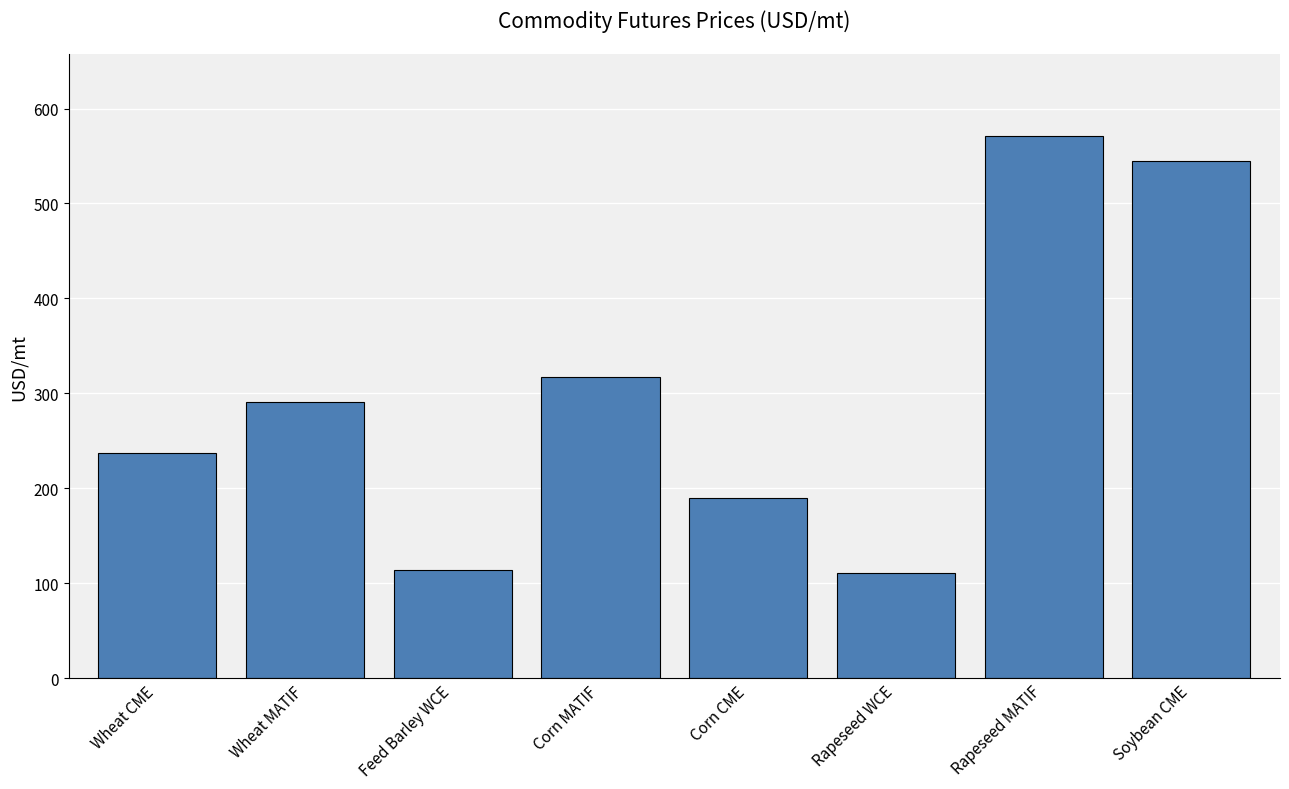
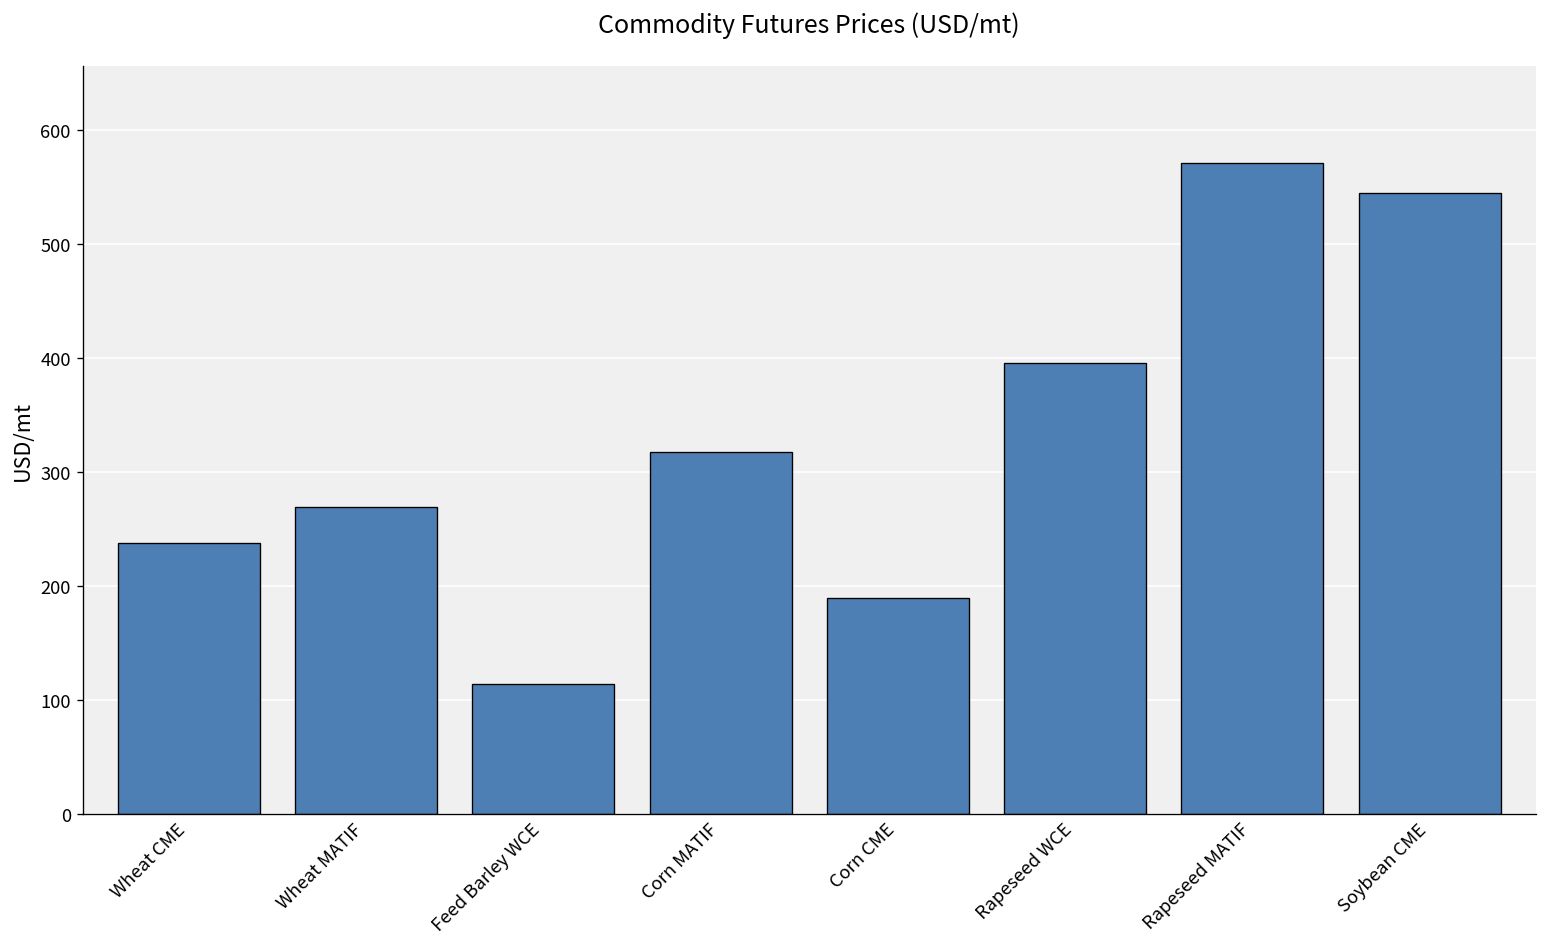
  {
    "Wheat CME": 240,
-   "Wheat MATIF": 290,
+   "Wheat MATIF": 270,
    "Feed Barley WCE": 110,
    "Corn MATIF": 320,
    "Corn CME": 190,
-   "Rapeseed WCE": 110,
+   "Rapeseed WCE": 400,
    "Rapeseed MATIF": 570,
    "Soybean CME": 540
  }
